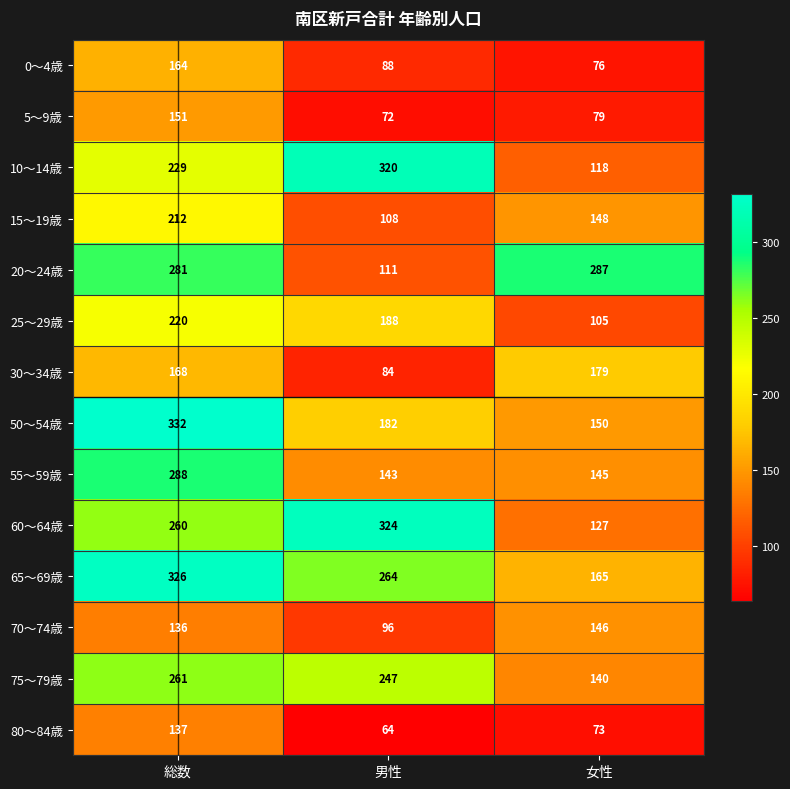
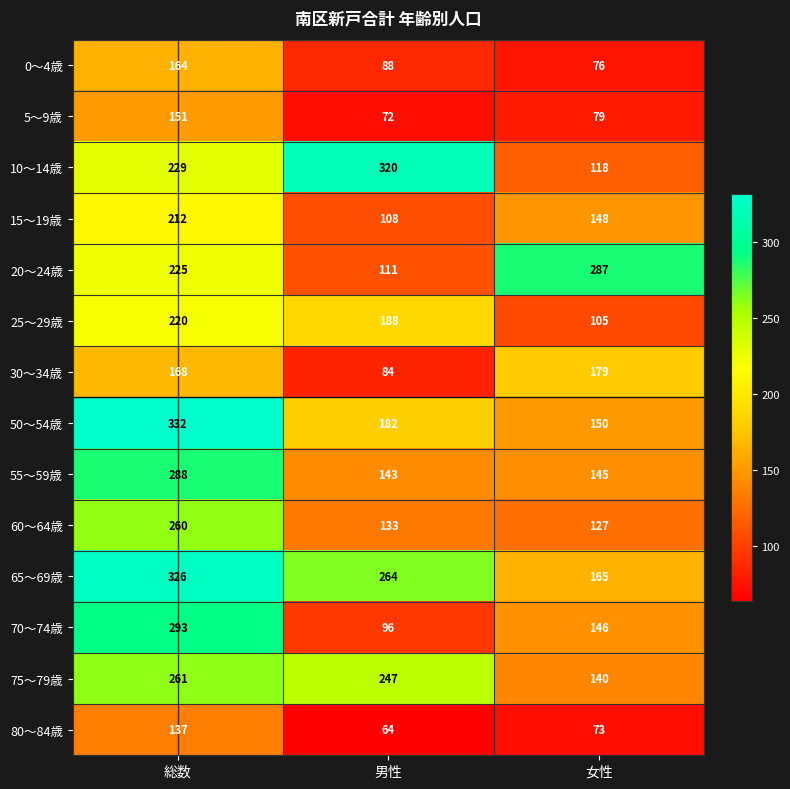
  {
    "0～4歳": {
      "総数": 164,
      "男性": 88,
      "女性": 76
    },
    "5～9歳": {
      "総数": 151,
      "男性": 72,
      "女性": 79
    },
    "10～14歳": {
      "総数": 229,
      "男性": 320,
      "女性": 118
    },
    "15～19歳": {
      "総数": 212,
      "男性": 108,
      "女性": 148
    },
    "20～24歳": {
-     "総数": 281,
+     "総数": 225,
      "男性": 111,
      "女性": 287
    },
    "25～29歳": {
      "総数": 220,
      "男性": 188,
      "女性": 105
    },
    "30～34歳": {
      "総数": 168,
      "男性": 84,
      "女性": 179
    },
    "50～54歳": {
      "総数": 332,
      "男性": 182,
      "女性": 150
    },
    "55～59歳": {
      "総数": 288,
      "男性": 143,
      "女性": 145
    },
    "60～64歳": {
      "総数": 260,
-     "男性": 324,
+     "男性": 133,
      "女性": 127
    },
    "65～69歳": {
      "総数": 326,
      "男性": 264,
      "女性": 165
    },
    "70～74歳": {
-     "総数": 136,
+     "総数": 293,
      "男性": 96,
      "女性": 146
    },
    "75～79歳": {
      "総数": 261,
      "男性": 247,
      "女性": 140
    },
    "80～84歳": {
      "総数": 137,
      "男性": 64,
      "女性": 73
    }
  }
